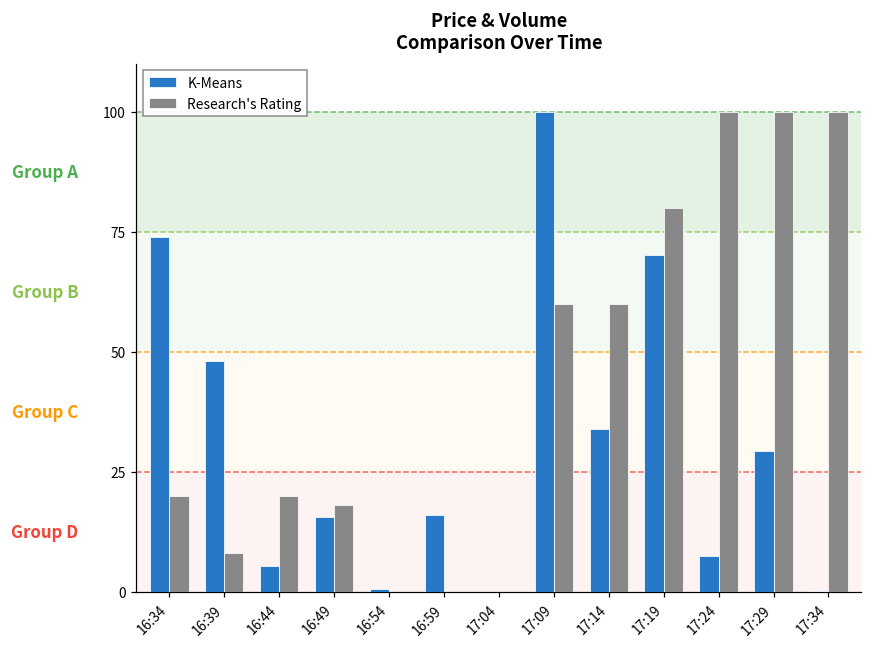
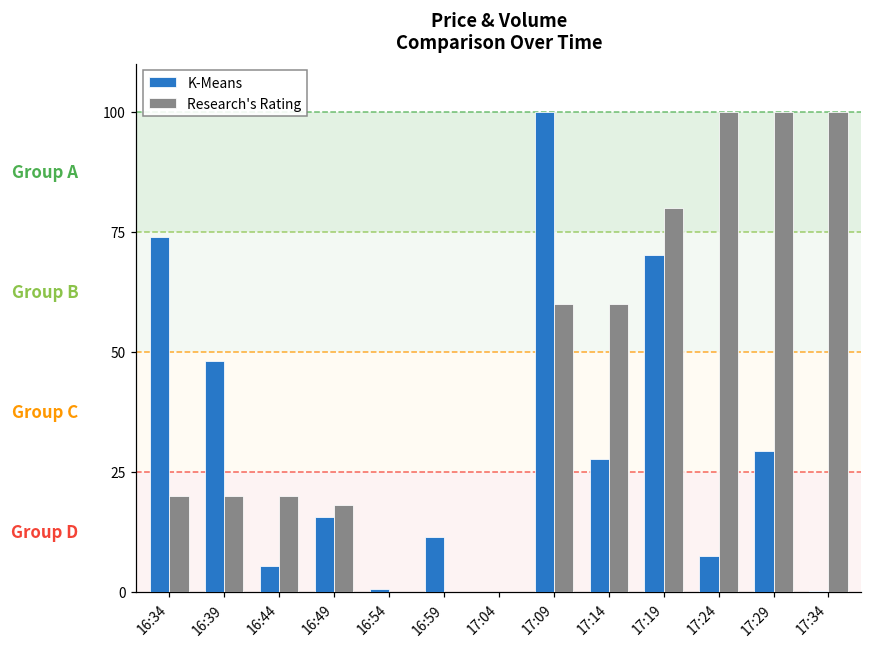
  {
    "K-Means": {
      "16:34": 74,
      "16:39": 48,
      "16:44": 5,
      "16:49": 16,
      "16:54": 1,
-     "16:59": 16,
+     "16:59": 11,
      "17:04": 0,
      "17:09": 100,
-     "17:14": 34,
+     "17:14": 28,
      "17:19": 70,
      "17:24": 8,
      "17:29": 29
    },
    "Research's Rating": {
      "16:34": 20,
-     "16:39": 8,
+     "16:39": 20,
      "16:44": 20,
      "16:49": 18,
      "16:54": 0,
      "16:59": 0,
      "17:04": 0,
      "17:09": 60,
      "17:14": 60,
      "17:19": 80,
      "17:24": 100,
      "17:29": 100,
      "17:34": 100
    }
  }
